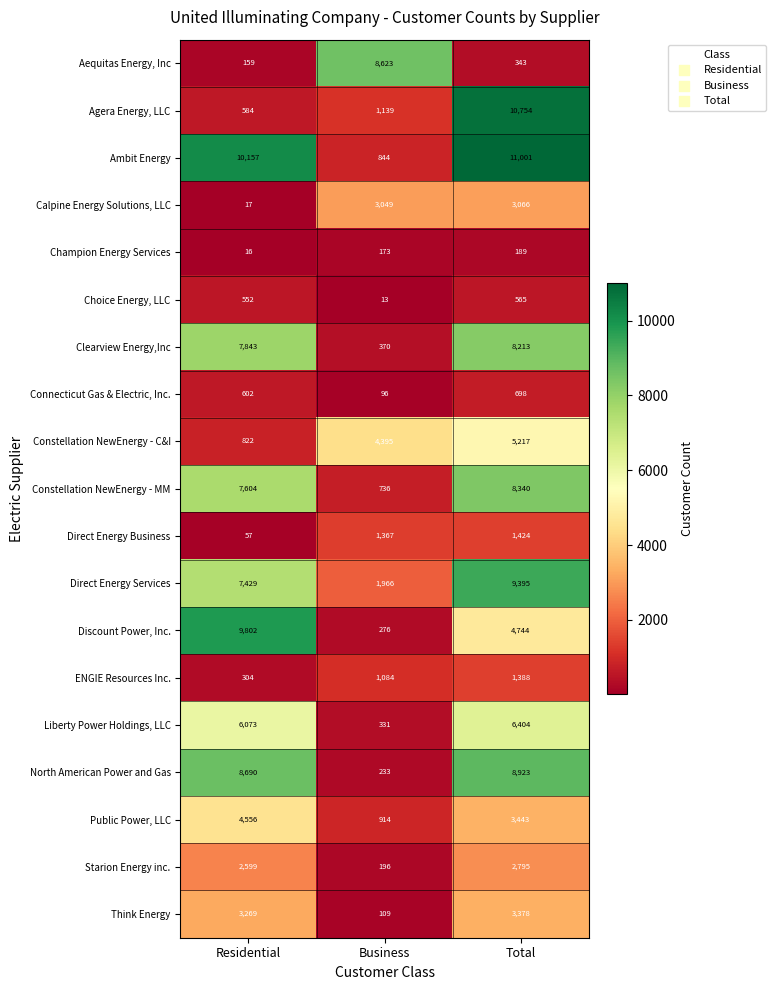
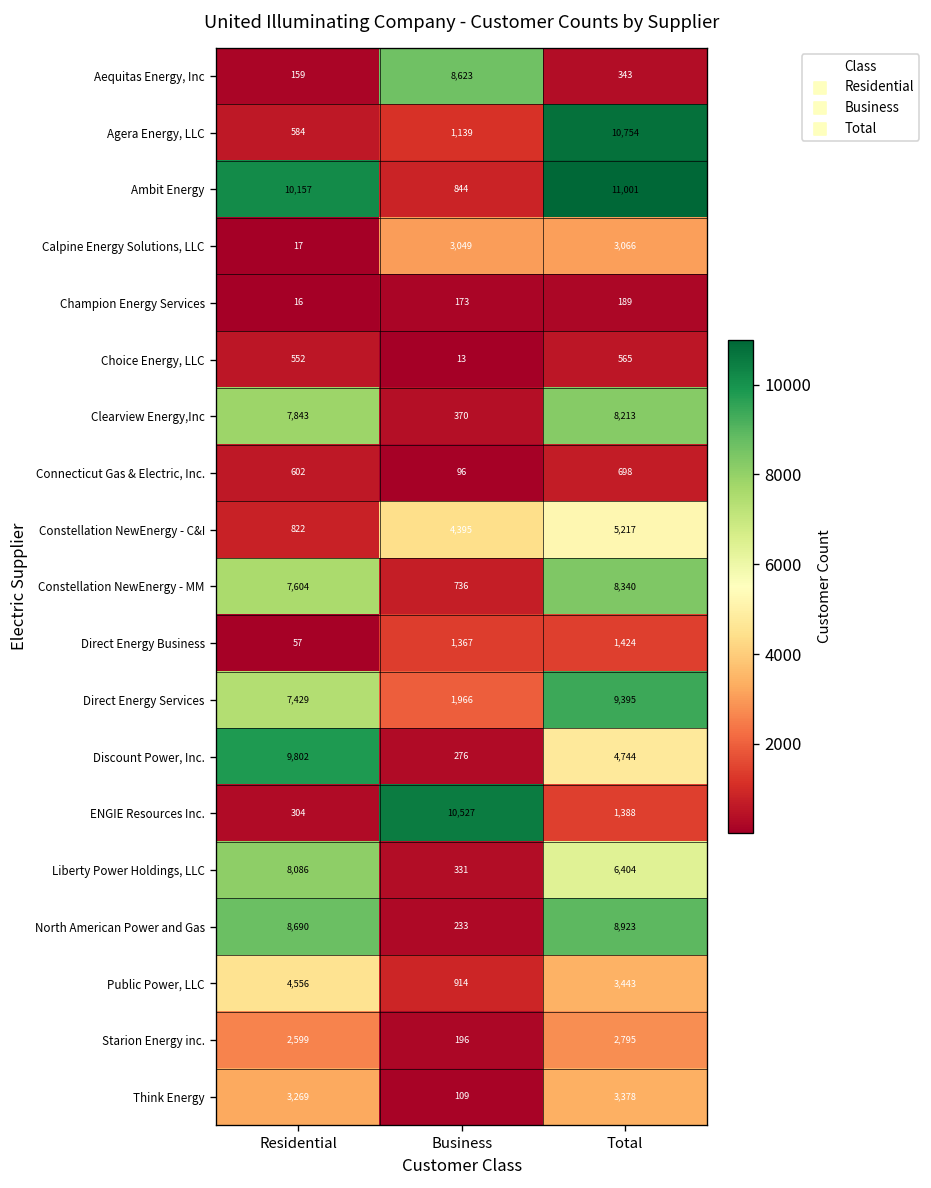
  {
    "Aequitas Energy, Inc": {
      "Residential": "159",
      "Business": "8,623",
      "Total": "343"
    },
    "Agera Energy, LLC": {
      "Residential": "584",
      "Business": "1,139",
      "Total": "10,754"
    },
    "Ambit Energy": {
      "Residential": "10,157",
      "Business": "844",
      "Total": "11,001"
    },
    "Calpine Energy Solutions, LLC": {
      "Residential": "17",
      "Business": "3,049",
      "Total": "3,066"
    },
    "Champion Energy Services": {
      "Residential": "16",
      "Business": "173",
      "Total": "189"
    },
    "Choice Energy, LLC": {
      "Residential": "552",
      "Business": "13",
      "Total": "565"
    },
    "Clearview Energy,Inc": {
      "Residential": "7,843",
      "Business": "370",
      "Total": "8,213"
    },
    "Connecticut Gas & Electric, Inc.": {
      "Residential": "602",
      "Business": "96",
      "Total": "698"
    },
    "Constellation NewEnergy - C&I": {
      "Residential": "822",
      "Business": "4,395",
      "Total": "5,217"
    },
    "Constellation NewEnergy - MM": {
      "Residential": "7,604",
      "Business": "736",
      "Total": "8,340"
    },
    "Direct Energy Business": {
      "Residential": "57",
      "Business": "1,367",
      "Total": "1,424"
    },
    "Direct Energy Services": {
      "Residential": "7,429",
      "Business": "1,966",
      "Total": "9,395"
    },
    "Discount Power, Inc.": {
      "Residential": "9,802",
      "Business": "276",
      "Total": "4,744"
    },
    "ENGIE Resources Inc.": {
      "Residential": "304",
-     "Business": "1,084",
+     "Business": "10,527",
      "Total": "1,388"
    },
    "Liberty Power Holdings, LLC": {
-     "Residential": "6,073",
+     "Residential": "8,086",
      "Business": "331",
      "Total": "6,404"
    },
    "North American Power and Gas": {
      "Residential": "8,690",
      "Business": "233",
      "Total": "8,923"
    },
    "Public Power, LLC": {
      "Residential": "4,556",
      "Business": "914",
      "Total": "3,443"
    },
    "Starion Energy inc.": {
      "Residential": "2,599",
      "Business": "196",
      "Total": "2,795"
    },
    "Think Energy": {
      "Residential": "3,269",
      "Business": "109",
      "Total": "3,378"
    }
  }
